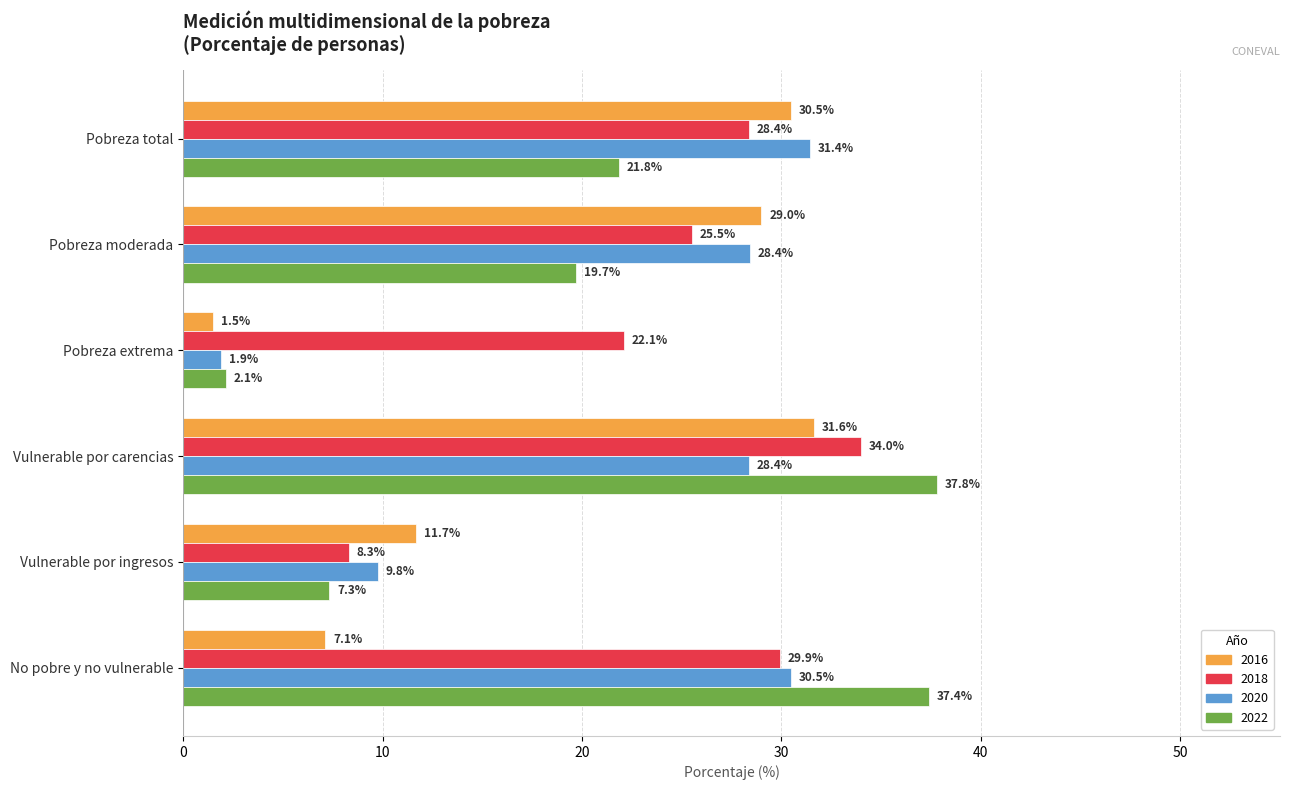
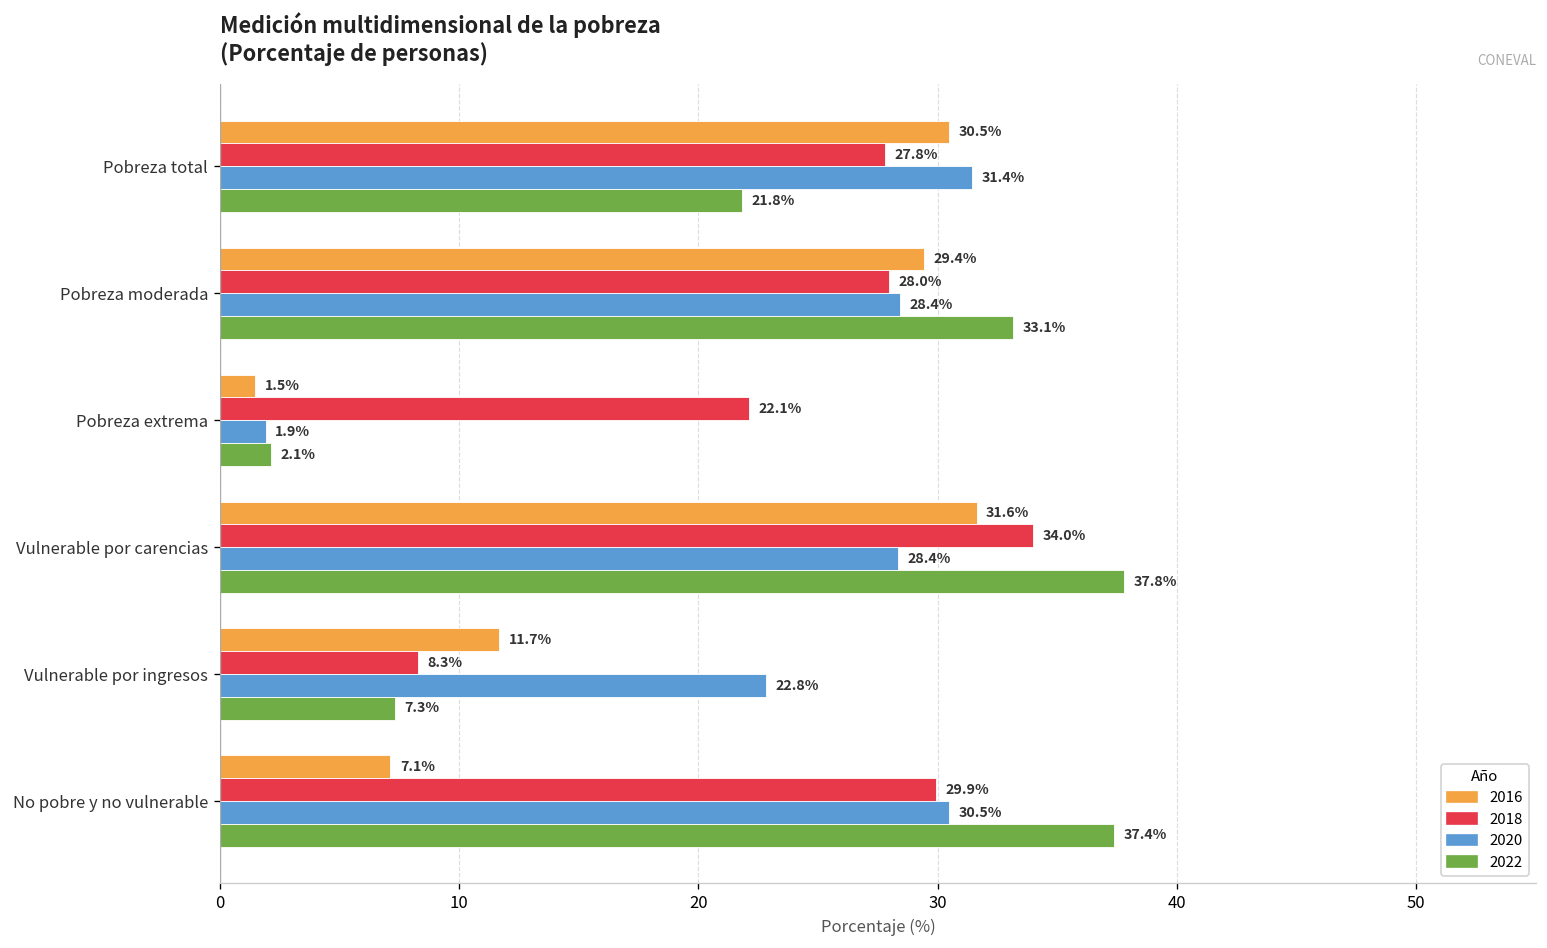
  {
    "2016": {
      "Pobreza total": "30.5%",
-     "Pobreza moderada": "29.0%",
+     "Pobreza moderada": "29.4%",
      "Pobreza extrema": "1.5%",
      "Vulnerable por carencias": "31.6%",
      "Vulnerable por ingresos": "11.7%",
      "No pobre y no vulnerable": "7.1%"
    },
    "2018": {
-     "Pobreza total": "28.4%",
-     "Pobreza moderada": "25.5%",
+     "Pobreza total": "27.8%",
+     "Pobreza moderada": "28.0%",
      "Pobreza extrema": "22.1%",
      "Vulnerable por carencias": "34.0%",
      "Vulnerable por ingresos": "8.3%",
      "No pobre y no vulnerable": "29.9%"
    },
    "2020": {
      "Pobreza total": "31.4%",
      "Pobreza moderada": "28.4%",
      "Pobreza extrema": "1.9%",
      "Vulnerable por carencias": "28.4%",
-     "Vulnerable por ingresos": "9.8%",
+     "Vulnerable por ingresos": "22.8%",
      "No pobre y no vulnerable": "30.5%"
    },
    "2022": {
      "Pobreza total": "21.8%",
-     "Pobreza moderada": "19.7%",
+     "Pobreza moderada": "33.1%",
      "Pobreza extrema": "2.1%",
      "Vulnerable por carencias": "37.8%",
      "Vulnerable por ingresos": "7.3%",
      "No pobre y no vulnerable": "37.4%"
    }
  }
